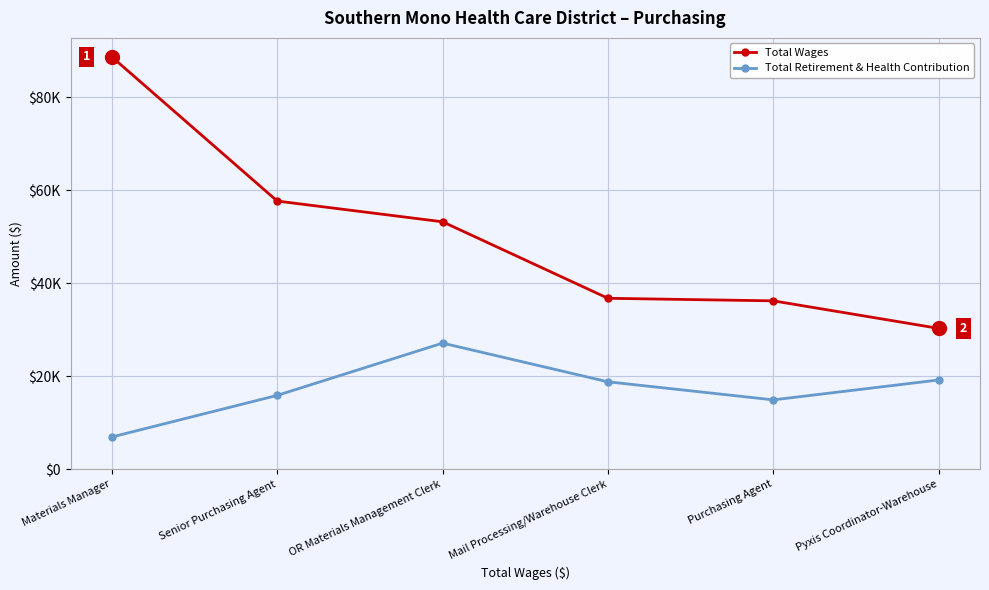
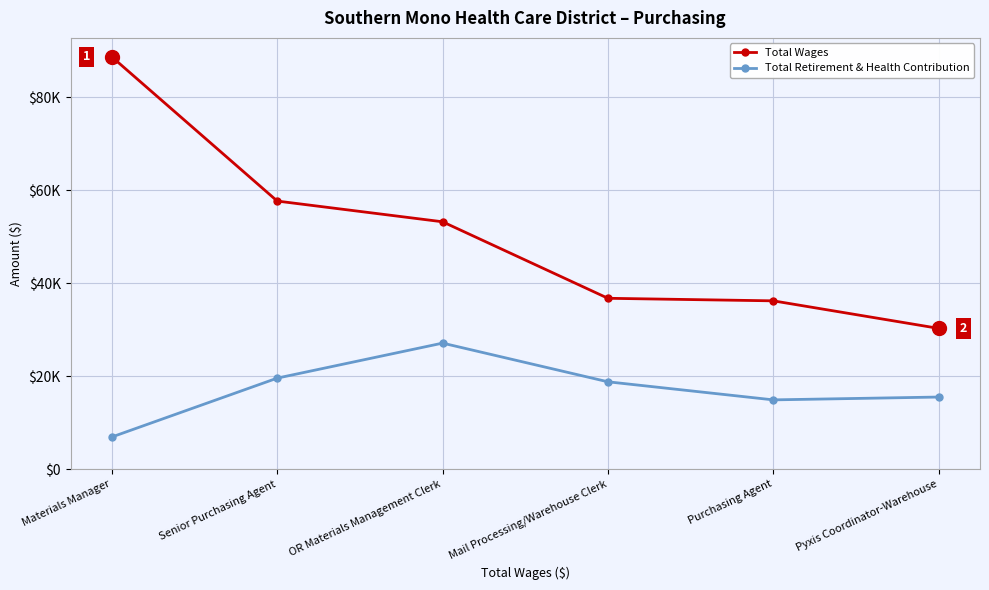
  {
    "Total Retirement & Health Contribution": {
      "Materials Manager": "$7000",
-     "Senior Purchasing Agent": "$16000",
+     "Senior Purchasing Agent": "$20000",
      "OR Materials Management Clerk": "$27000",
      "Mail Processing/Warehouse Clerk": "$19000",
      "Purchasing Agent": "$15000",
-     "Pyxis Coordinator-Warehouse": "$19000"
+     "Pyxis Coordinator-Warehouse": "$15000"
    }
  }
